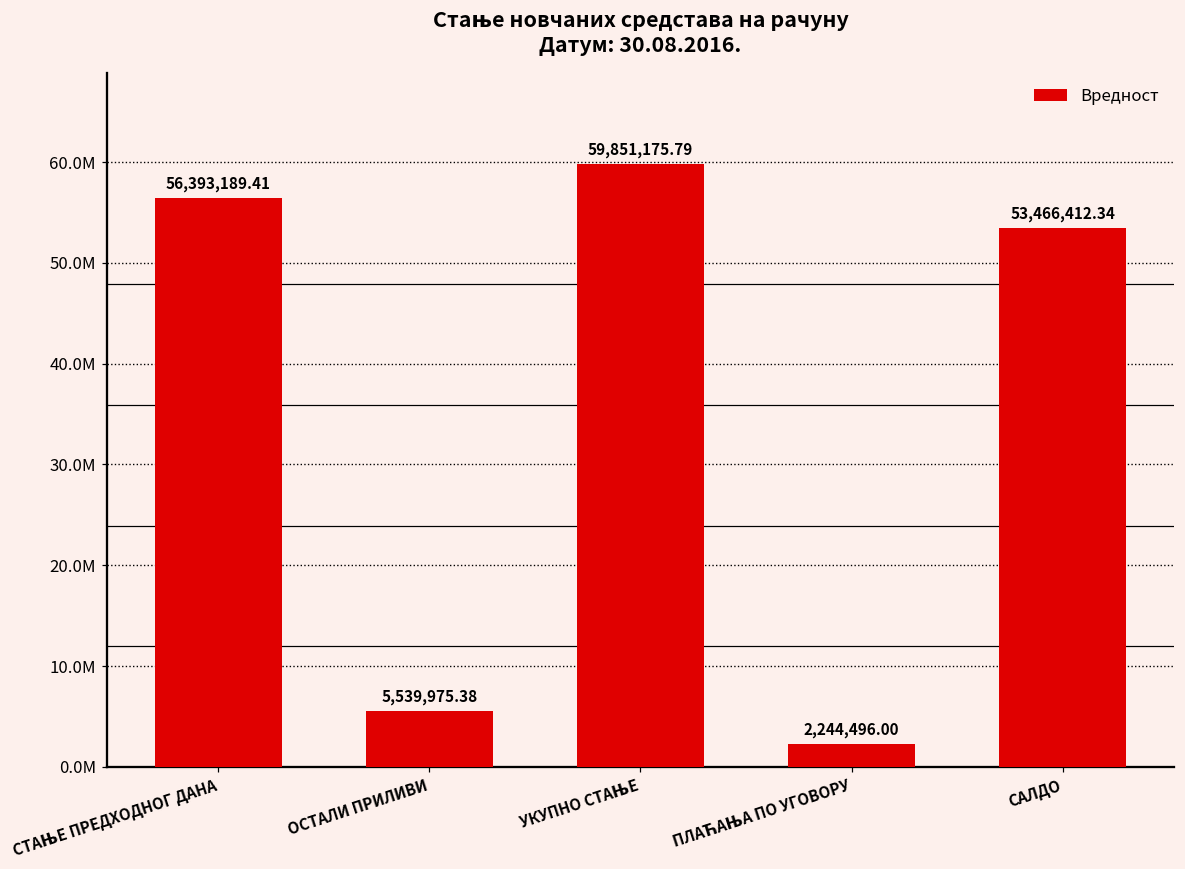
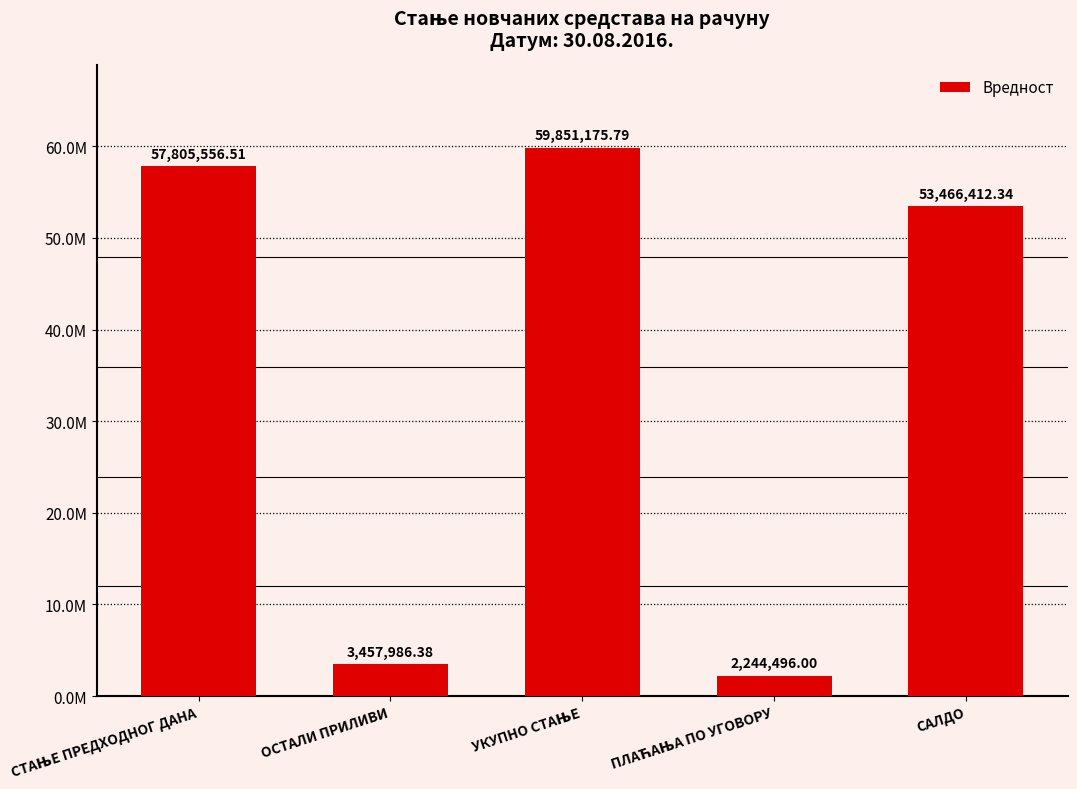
  {
-   "СТАЊЕ ПРЕДХОДНОГ ДАНА": "56,393,189.41",
-   "ОСТАЛИ ПРИЛИВИ": "5,539,975.38",
+   "СТАЊЕ ПРЕДХОДНОГ ДАНА": "57,805,556.51",
+   "ОСТАЛИ ПРИЛИВИ": "3,457,986.38",
    "УКУПНО СТАЊЕ": "59,851,175.79",
    "ПЛАЋАЊА ПО УГОВОРУ": "2,244,496.00",
    "САЛДО": "53,466,412.34"
  }
